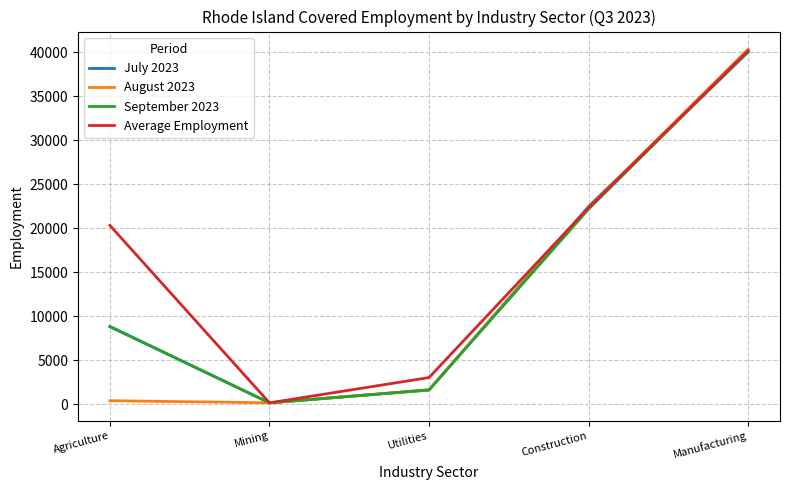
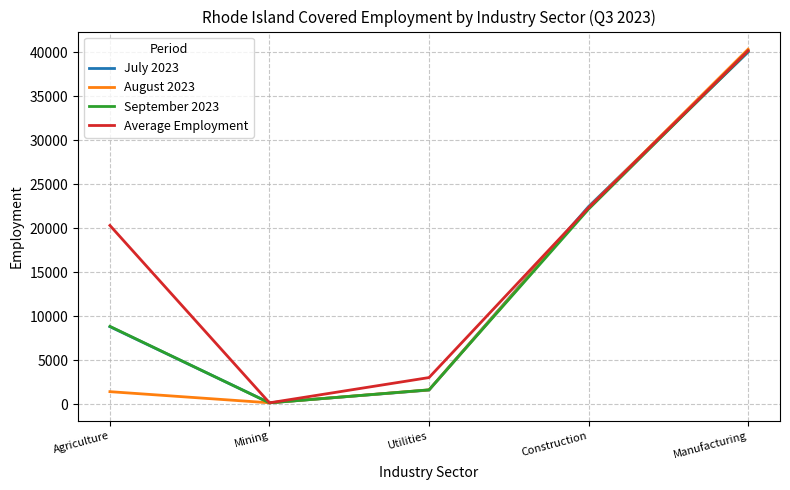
  {
    "August 2023": {
-     "Agriculture": 0
+     "Agriculture": 1000
    },
    "Average Employment": {
      "Agriculture": 20000,
      "Utilities": 3000
    }
  }
